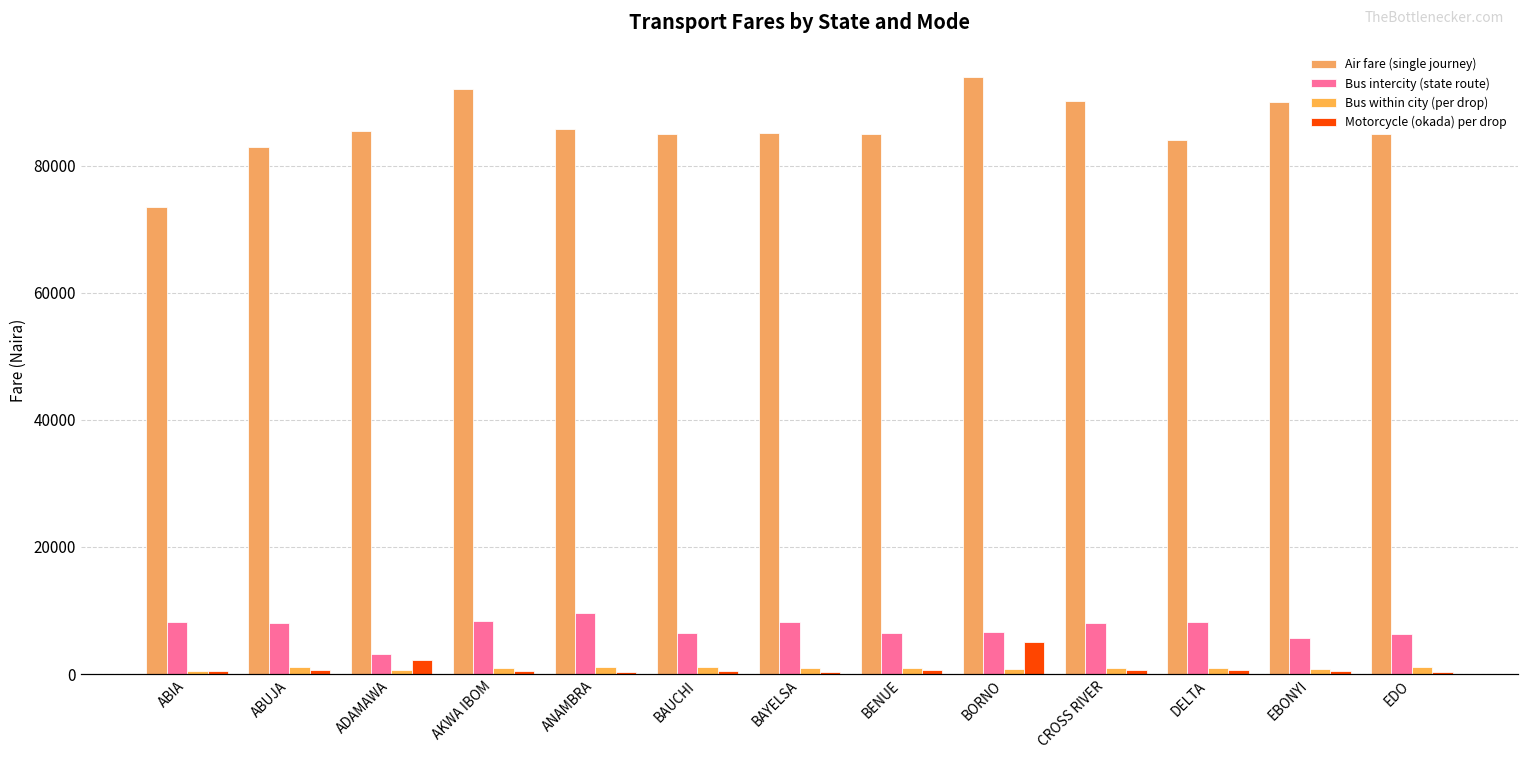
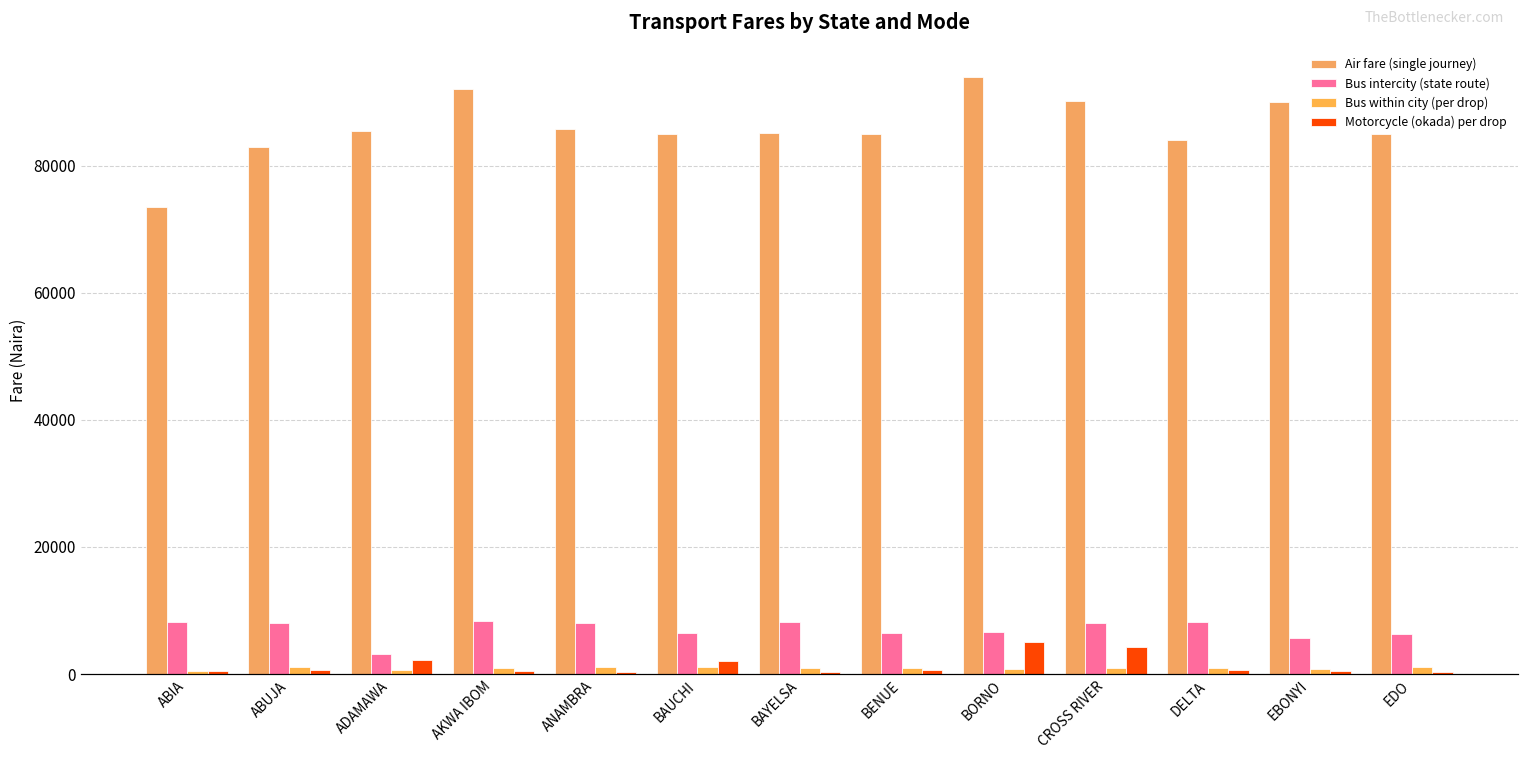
  {
    "Bus intercity (state route)": {
      "ABIA": 8000,
      "ABUJA": 8000,
      "ADAMAWA": 3000,
      "AKWA IBOM": 8000,
-     "ANAMBRA": 10000,
+     "ANAMBRA": 8000,
      "BAUCHI": 6000,
      "BAYELSA": 8000,
      "BENUE": 6000,
      "BORNO": 7000,
      "CROSS RIVER": 8000,
      "DELTA": 8000,
      "EBONYI": 6000,
      "EDO": 6000
    },
    "Motorcycle (okada) per drop": {
      "ABIA": 0,
      "ABUJA": 1000,
      "ADAMAWA": 2000,
-     "BAUCHI": 0,
+     "BAUCHI": 2000,
      "BENUE": 1000,
      "BORNO": 5000,
-     "CROSS RIVER": 1000,
+     "CROSS RIVER": 4000,
      "DELTA": 1000,
      "EBONYI": 1000
    }
  }
